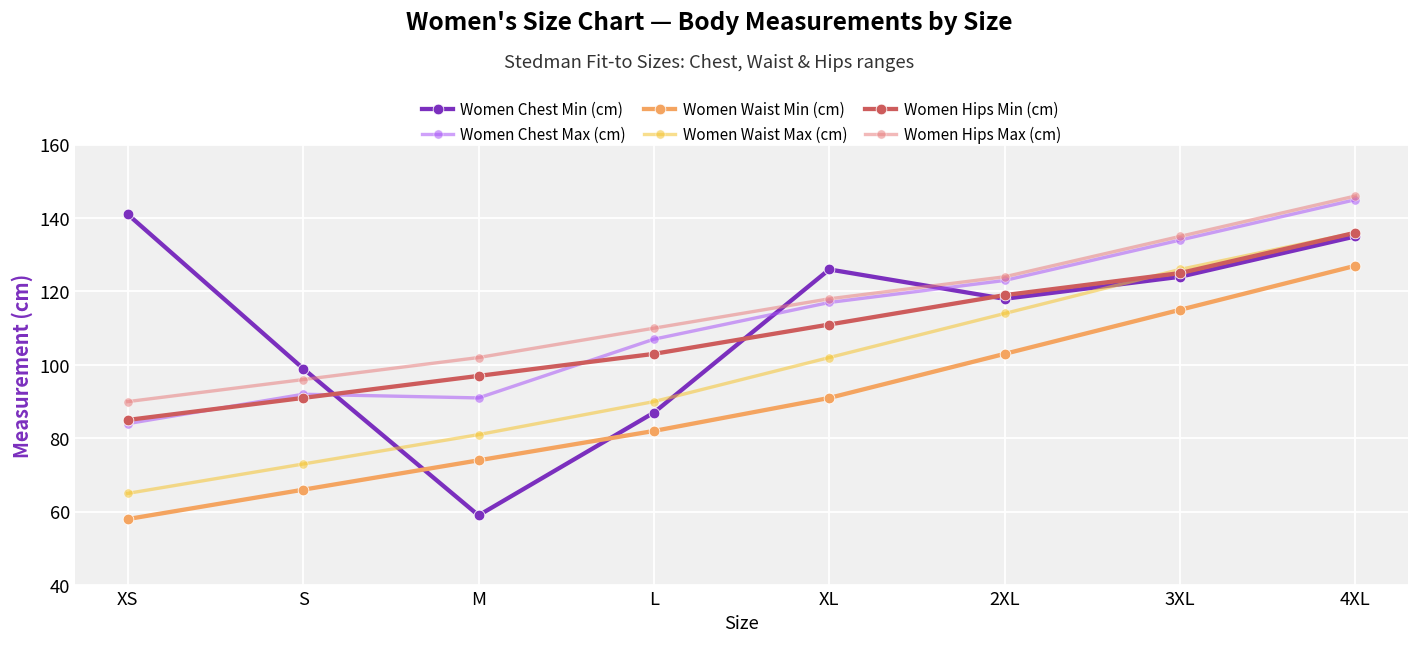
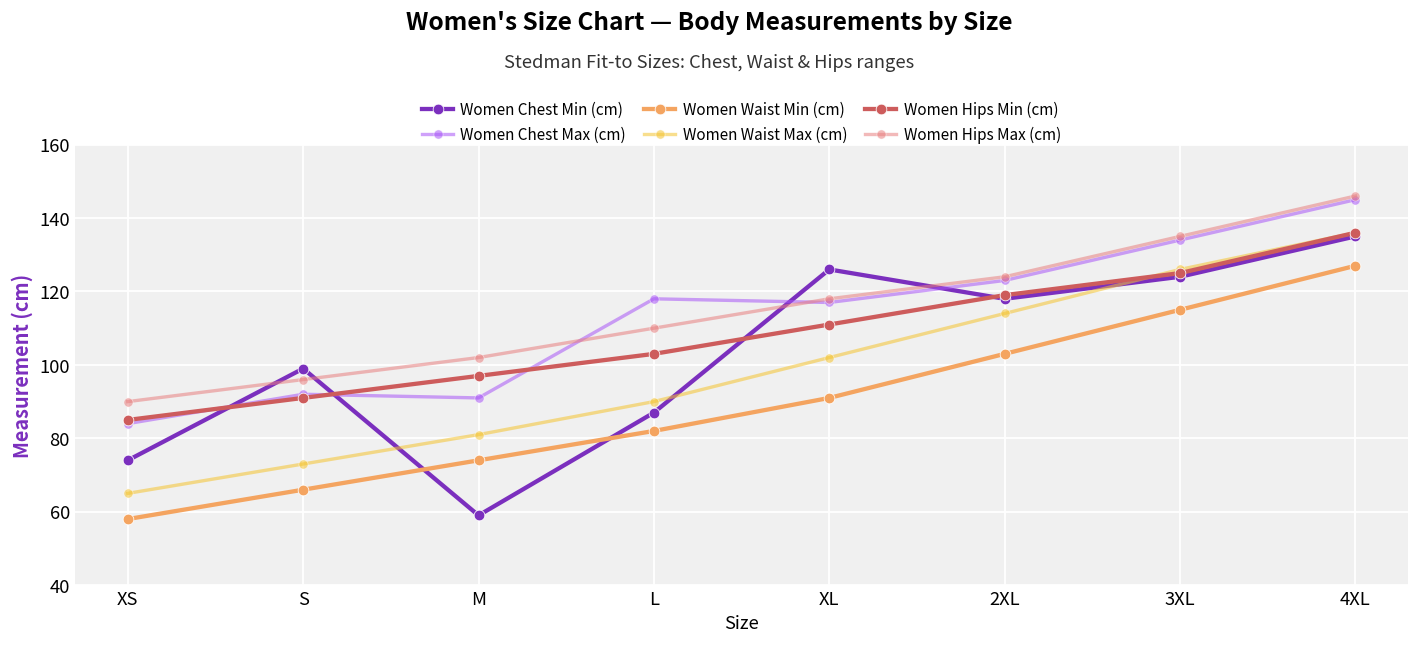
  {
    "Women Chest Min (cm)": {
-     "XS": 141,
+     "XS": 74,
      "S": 99,
      "M": 59,
      "L": 87,
      "XL": 126,
      "2XL": 118,
      "3XL": 124,
      "4XL": 135
    },
    "Women Chest Max (cm)": {
      "XS": 84,
      "S": 92,
      "M": 91,
-     "L": 107,
+     "L": 118,
      "XL": 117,
      "2XL": 123,
      "3XL": 134,
      "4XL": 145
    }
  }
